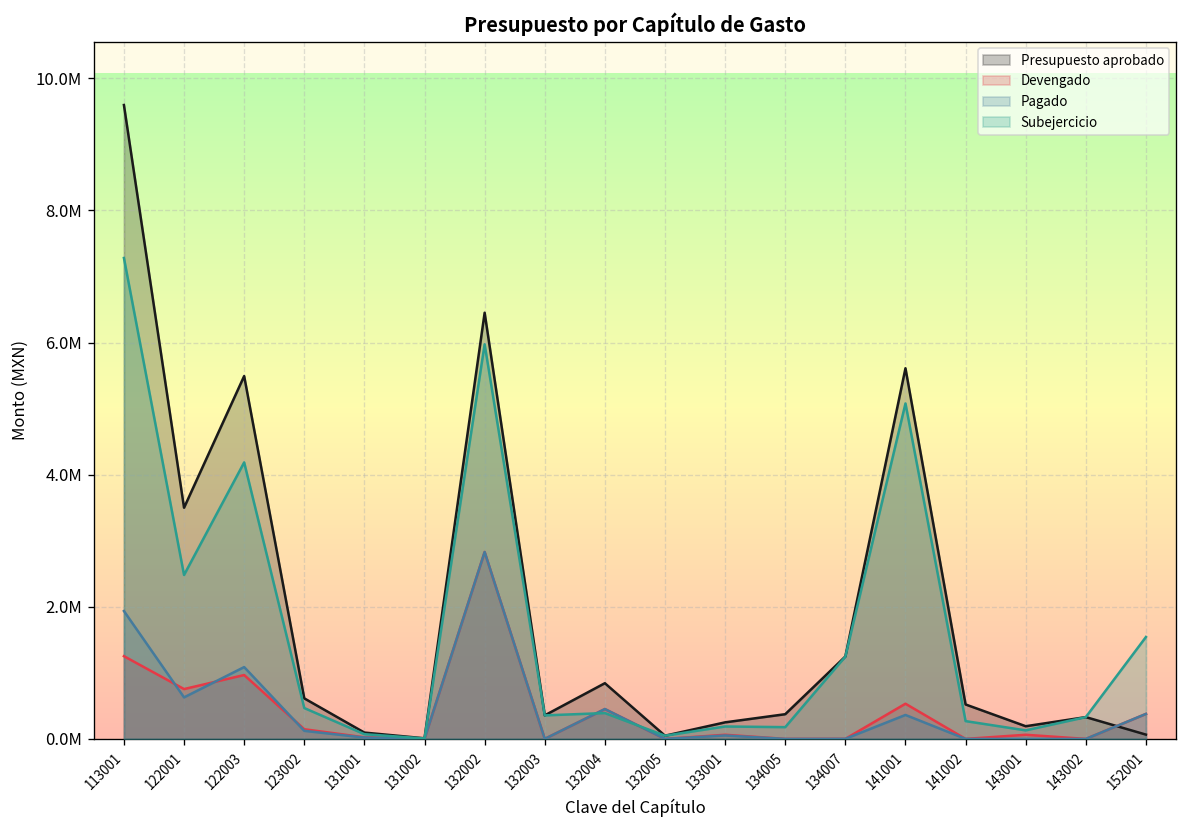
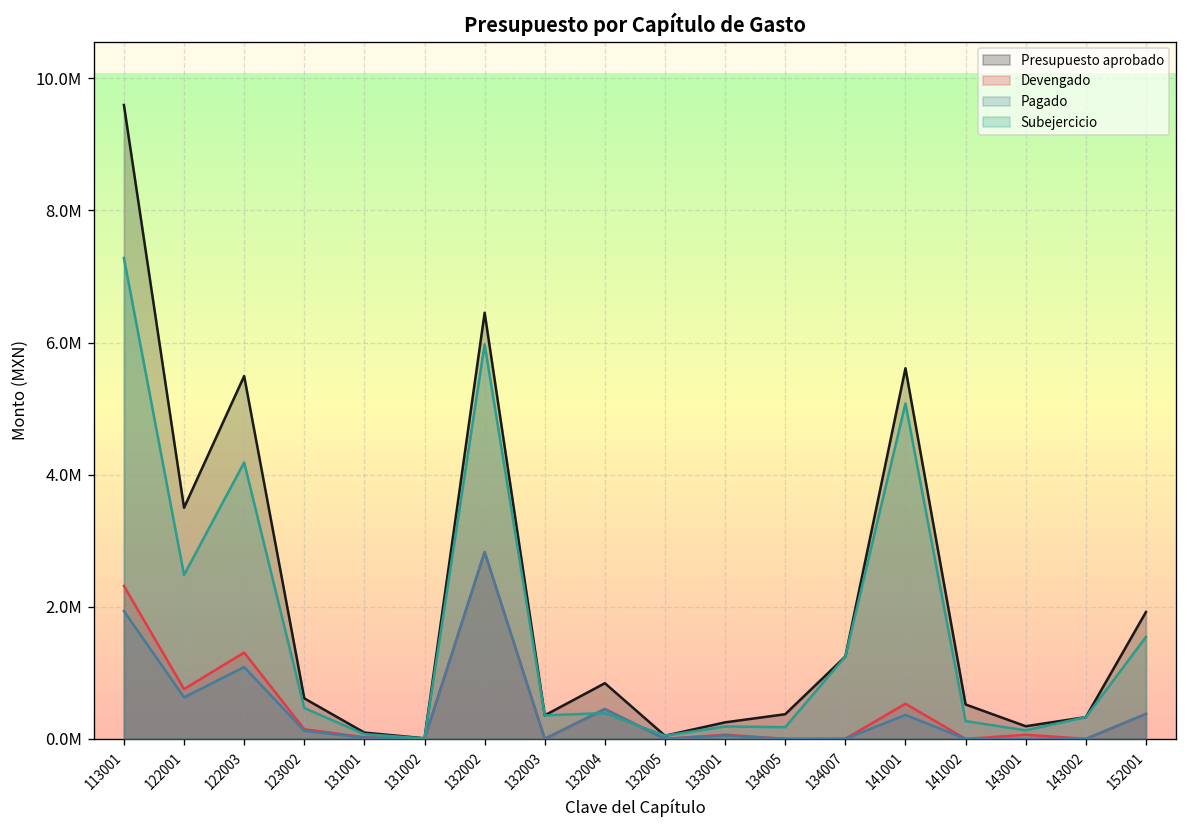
  {
    "Presupuesto aprobado": {
      "113001": 9600000,
      "122001": 3500000,
      "122003": 5500000,
      "123002": 600000,
      "132002": 6500000,
      "132004": 800000,
      "133001": 300000,
      "134005": 400000,
      "141001": 5600000,
      "141002": 500000,
      "143001": 200000,
-     "152001": 100000
+     "152001": 1900000
    },
    "Devengado": {
-     "113001": 1300000,
+     "113001": 2300000,
      "122001": 800000,
-     "122003": 1000000,
+     "122003": 1300000,
      "141001": 500000,
      "143001": 100000
    }
  }
